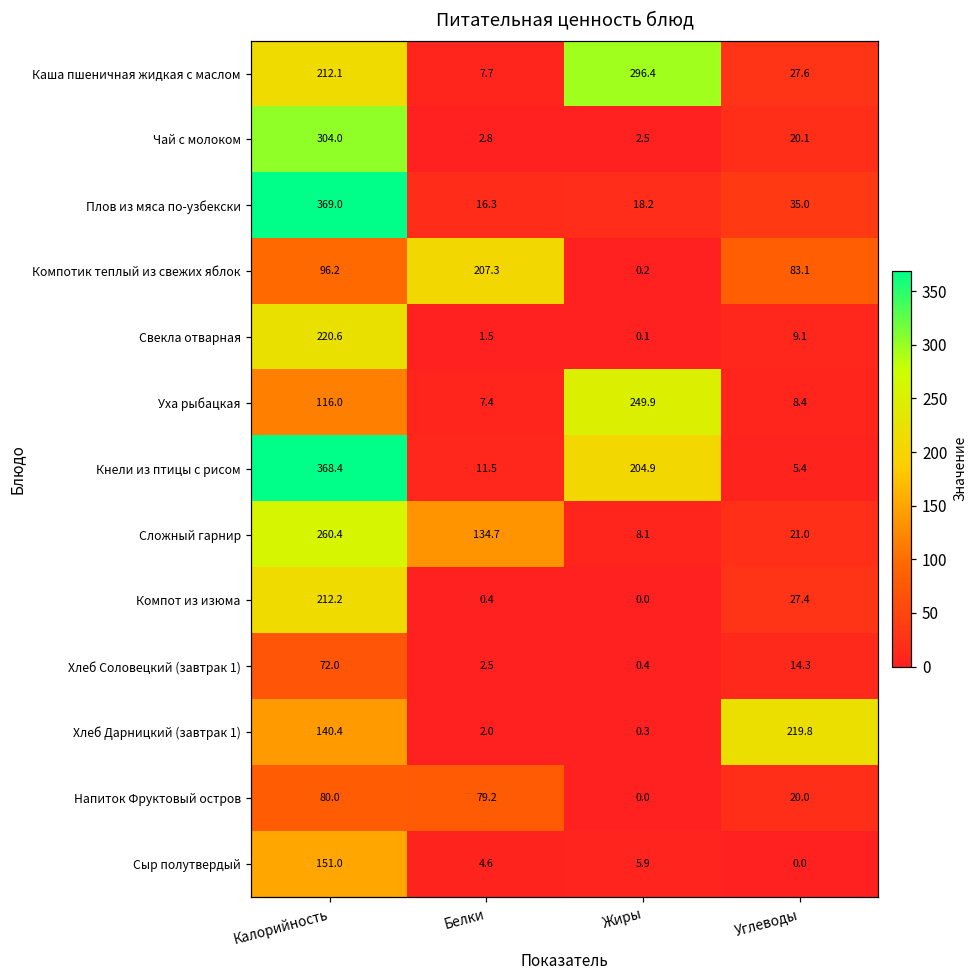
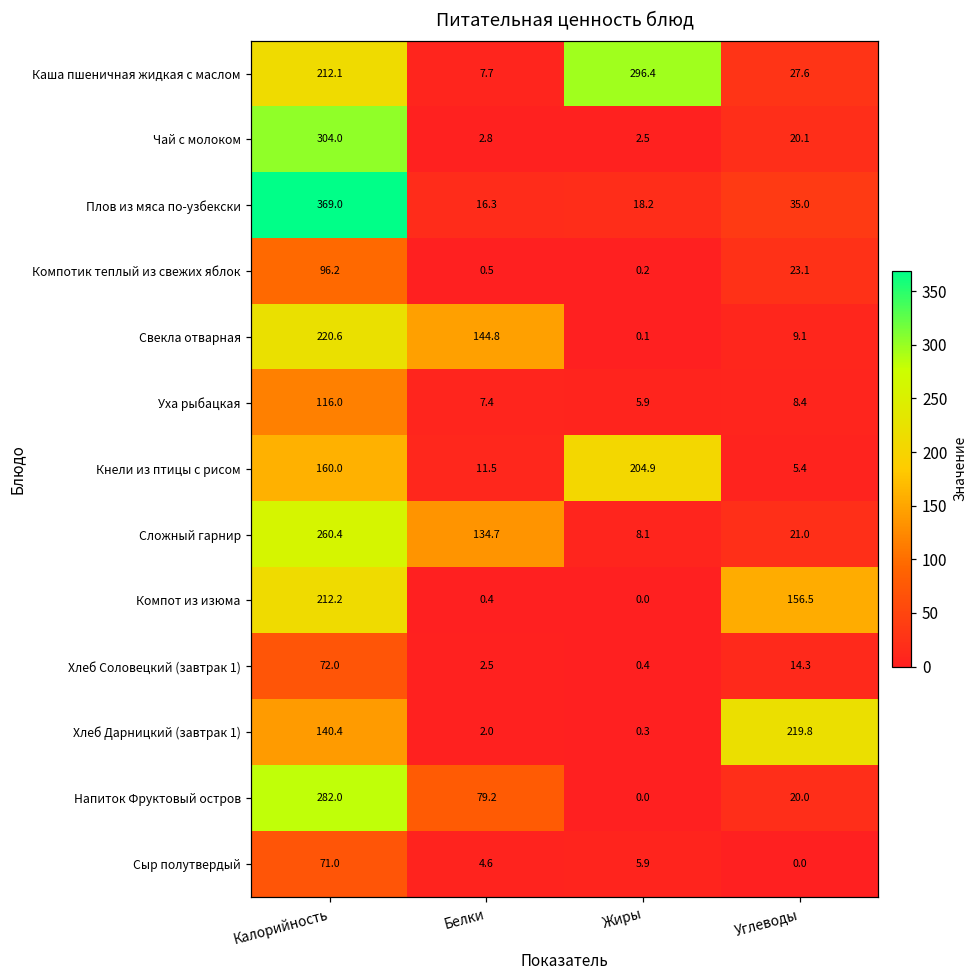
  {
    "Каша пшеничная жидкая с маслом": {
      "Калорийность": 212.1,
      "Белки": 7.7,
      "Жиры": 296.4,
      "Углеводы": 27.6
    },
    "Чай с молоком": {
      "Калорийность": 304.0,
      "Белки": 2.8,
      "Жиры": 2.5,
      "Углеводы": 20.1
    },
    "Плов из мяса по-узбекски": {
      "Калорийность": 369.0,
      "Белки": 16.3,
      "Жиры": 18.2,
      "Углеводы": 35.0
    },
    "Компотик теплый из свежих яблок": {
      "Калорийность": 96.2,
-     "Белки": 207.3,
+     "Белки": 0.5,
      "Жиры": 0.2,
-     "Углеводы": 83.1
+     "Углеводы": 23.1
    },
    "Свекла отварная": {
      "Калорийность": 220.6,
-     "Белки": 1.5,
+     "Белки": 144.8,
      "Жиры": 0.1,
      "Углеводы": 9.1
    },
    "Уха рыбацкая": {
      "Калорийность": 116.0,
      "Белки": 7.4,
-     "Жиры": 249.9,
+     "Жиры": 5.9,
      "Углеводы": 8.4
    },
    "Кнели из птицы с рисом": {
-     "Калорийность": 368.4,
+     "Калорийность": 160.0,
      "Белки": 11.5,
      "Жиры": 204.9,
      "Углеводы": 5.4
    },
    "Сложный гарнир": {
      "Калорийность": 260.4,
      "Белки": 134.7,
      "Жиры": 8.1,
      "Углеводы": 21.0
    },
    "Компот из изюма": {
      "Калорийность": 212.2,
      "Белки": 0.4,
      "Жиры": 0.0,
-     "Углеводы": 27.4
+     "Углеводы": 156.5
    },
    "Хлеб Соловецкий (завтрак 1)": {
      "Калорийность": 72.0,
      "Белки": 2.5,
      "Жиры": 0.4,
      "Углеводы": 14.3
    },
    "Хлеб Дарницкий (завтрак 1)": {
      "Калорийность": 140.4,
      "Белки": 2.0,
      "Жиры": 0.3,
      "Углеводы": 219.8
    },
    "Напиток Фруктовый остров": {
-     "Калорийность": 80.0,
+     "Калорийность": 282.0,
      "Белки": 79.2,
      "Жиры": 0.0,
      "Углеводы": 20.0
    },
    "Сыр полутвердый": {
-     "Калорийность": 151.0,
+     "Калорийность": 71.0,
      "Белки": 4.6,
      "Жиры": 5.9,
      "Углеводы": 0.0
    }
  }
